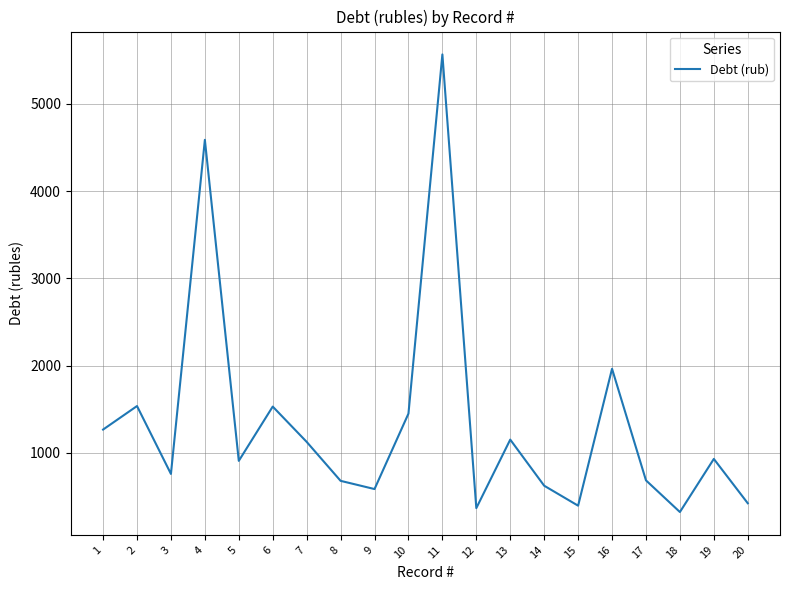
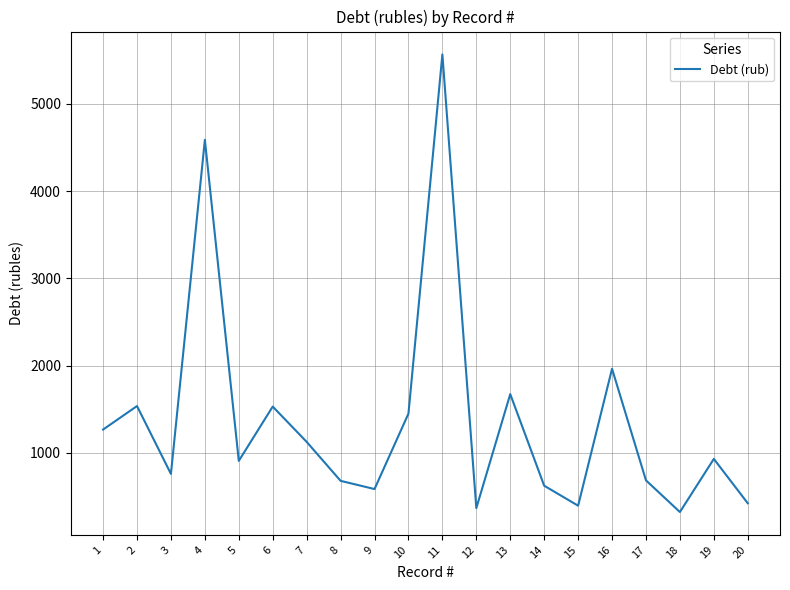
  {
    "1": 1300,
    "2": 1500,
    "3": 800,
    "4": 4600,
    "5": 900,
    "6": 1500,
    "7": 1100,
    "8": 700,
    "9": 600,
    "10": 1500,
    "11": 5600,
    "12": 400,
-   "13": 1200,
+   "13": 1700,
    "14": 600,
    "15": 400,
    "16": 2000,
    "17": 700,
    "18": 300,
    "19": 900,
    "20": 400
  }
